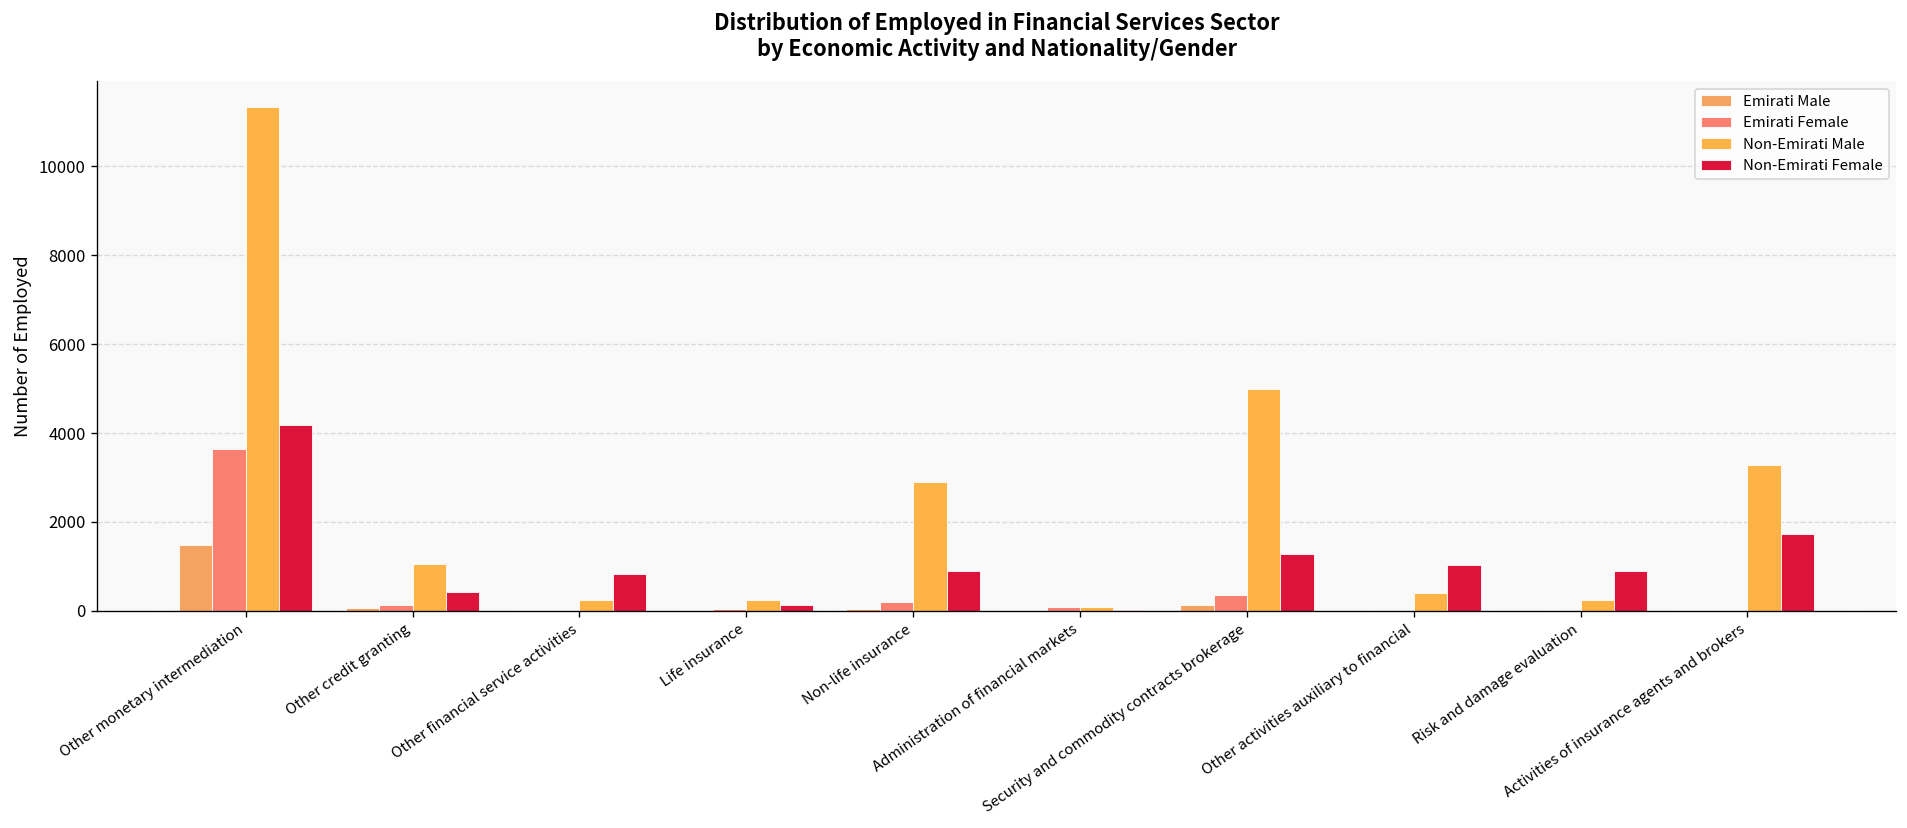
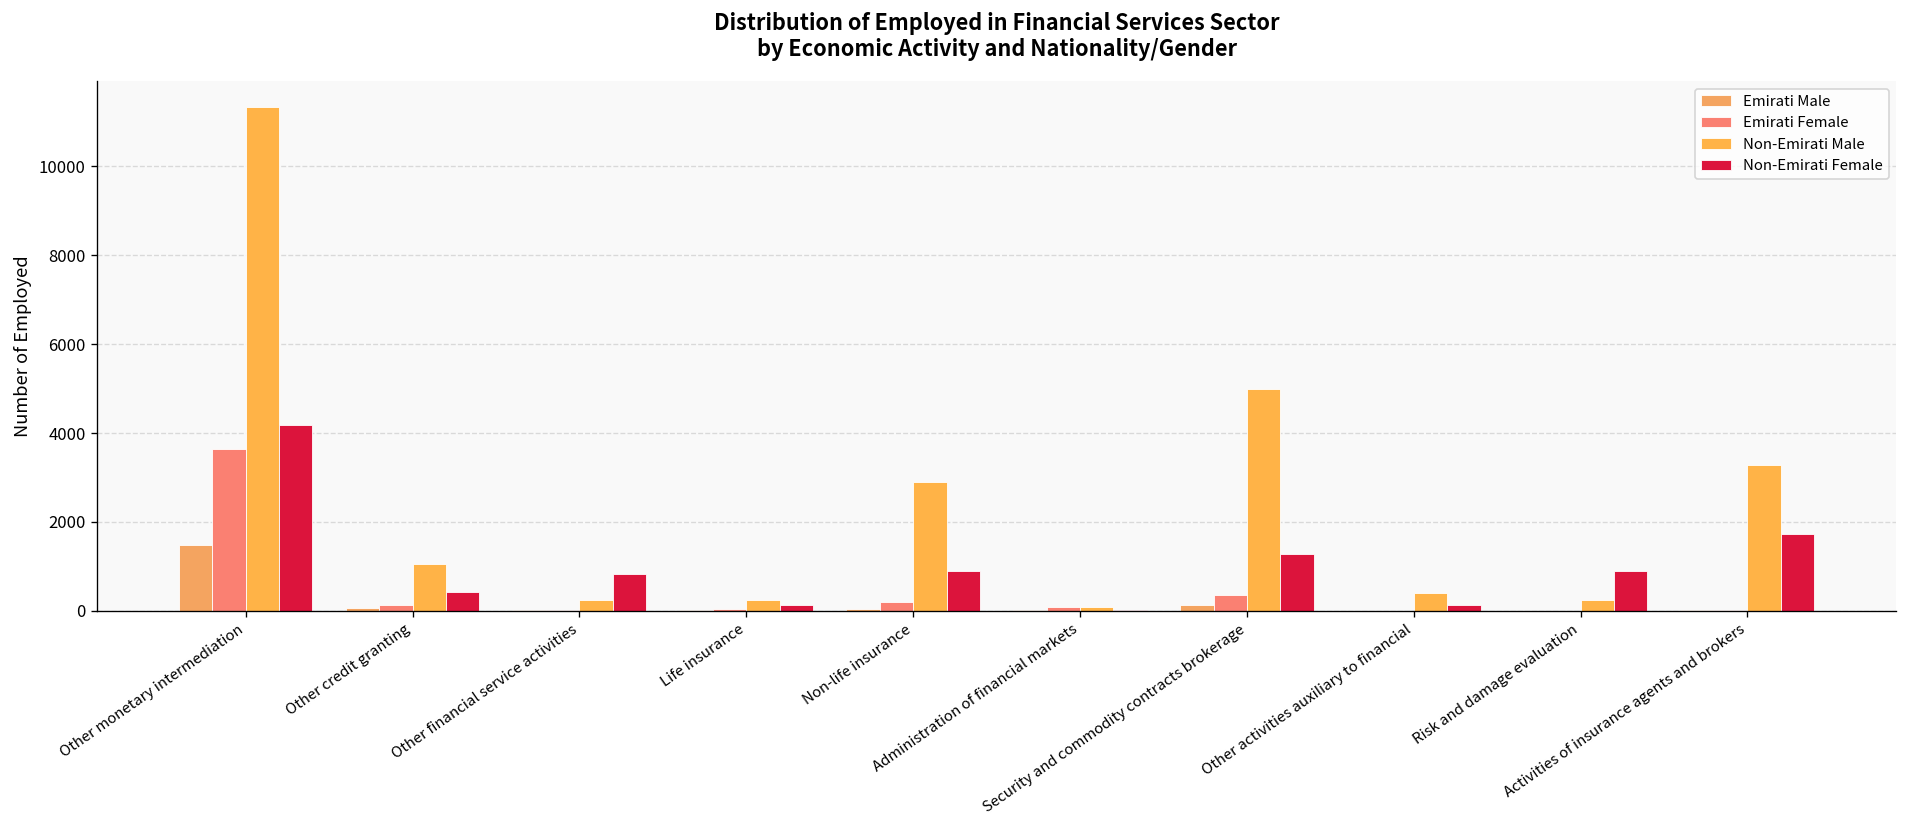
  {
    "Non-Emirati Female": {
      "Other monetary intermediation": 4200,
      "Other credit granting": 400,
      "Other financial service activities": 800,
      "Life insurance": 100,
      "Non-life insurance": 900,
      "Security and commodity contracts brokerage": 1300,
-     "Other activities auxiliary to financial": 1000,
+     "Other activities auxiliary to financial": 100,
      "Risk and damage evaluation": 900,
      "Activities of insurance agents and brokers": 1700
    }
  }
